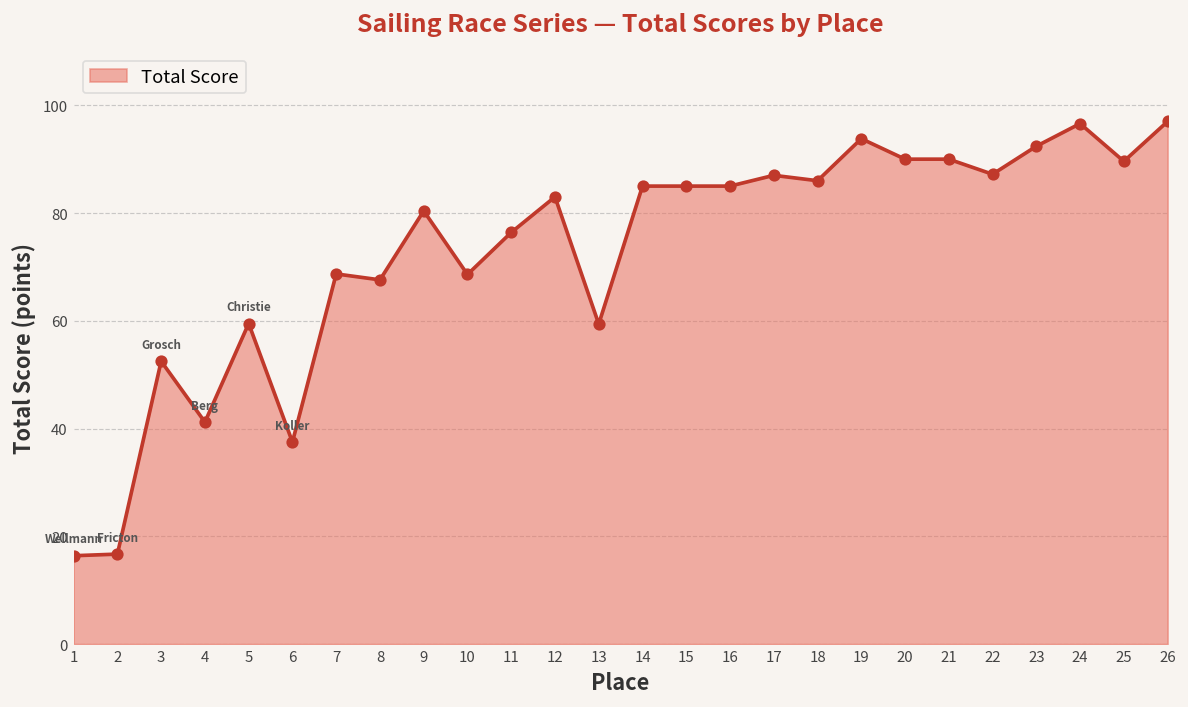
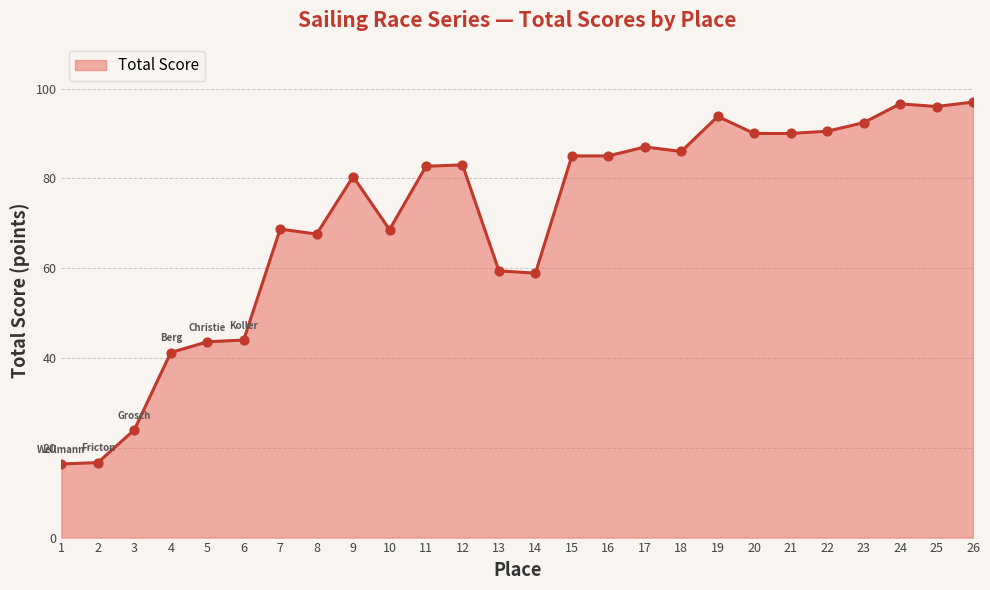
  {
    "1": 16,
    "2": 17,
-   "3": 53,
+   "3": 24,
    "4": 41,
-   "5": 60,
-   "6": 38,
+   "5": 44,
+   "6": 44,
    "7": 69,
    "8": 68,
    "9": 80,
    "10": 69,
-   "11": 76,
+   "11": 83,
    "12": 83,
    "13": 59,
-   "14": 85,
+   "14": 59,
    "15": 85,
    "16": 85,
    "17": 87,
    "18": 86,
    "19": 94,
    "20": 90,
    "21": 90,
-   "22": 87,
+   "22": 91,
    "23": 92,
    "24": 97,
-   "25": 90,
+   "25": 96,
    "26": 97
  }
